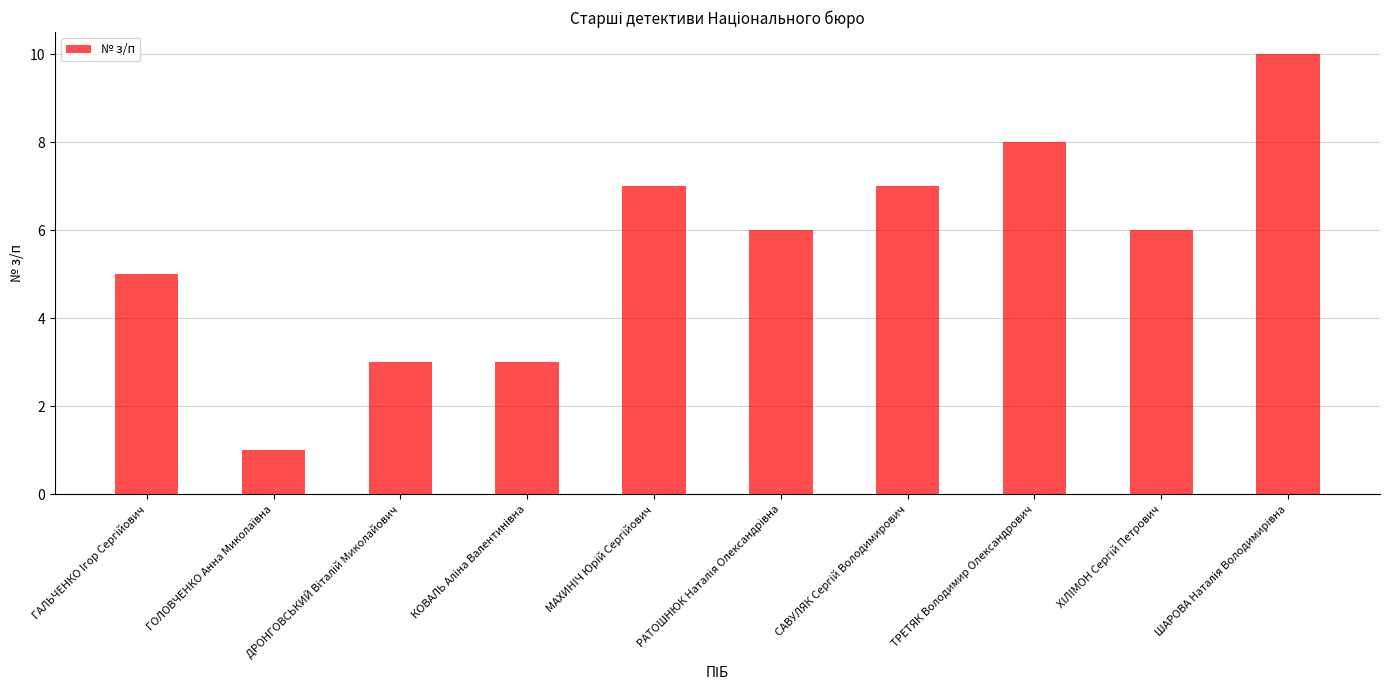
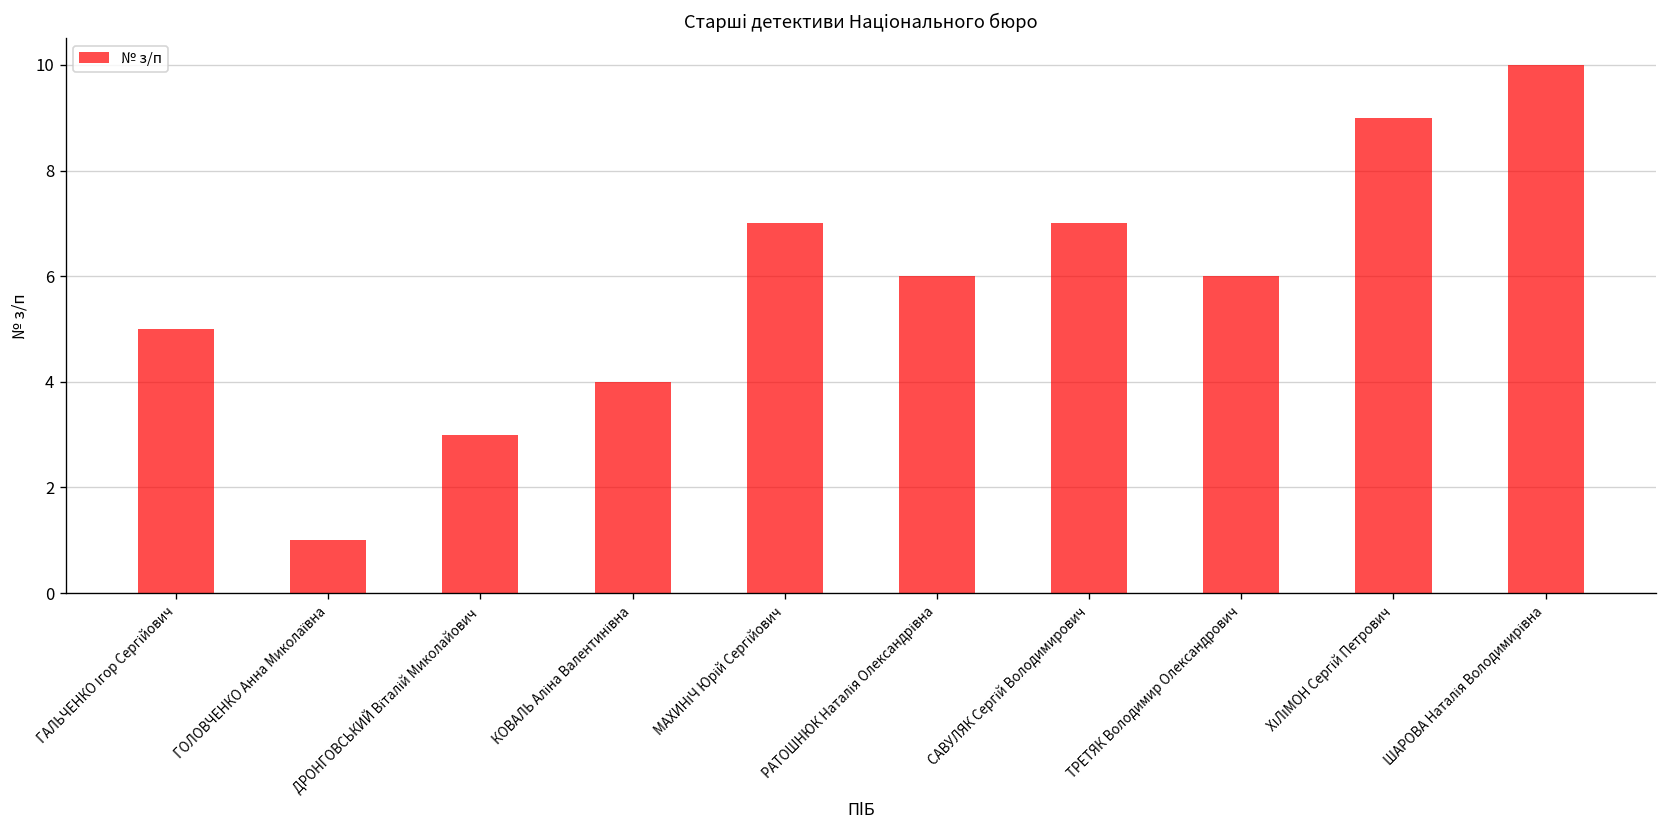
  {
    "ГАЛЬЧЕНКО Ігор Сергійович": 5,
    "ГОЛОВЧЕНКО Анна Миколаївна": 1,
    "ДРОНГОВСЬКИЙ Віталій Миколайович": 3,
-   "КОВАЛЬ Аліна Валентинівна": 3,
+   "КОВАЛЬ Аліна Валентинівна": 4,
    "МАХИНІЧ Юрій Сергійович": 7,
    "РАТОШНЮК Наталія Олександрівна": 6,
    "САВУЛЯК Сергій Володимирович": 7,
-   "ТРЕТЯК Володимир Олександрович": 8,
-   "ХІЛІМОН Сергій Петрович": 6,
+   "ТРЕТЯК Володимир Олександрович": 6,
+   "ХІЛІМОН Сергій Петрович": 9,
    "ШАРОВА Наталія Володимирівна": 10
  }
